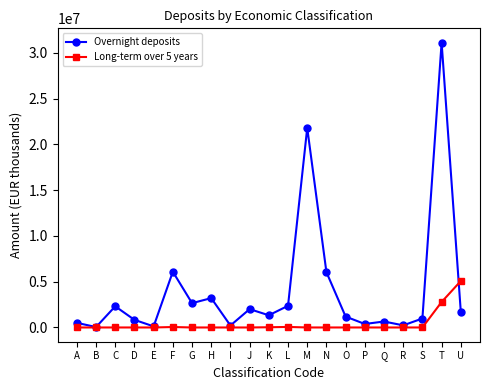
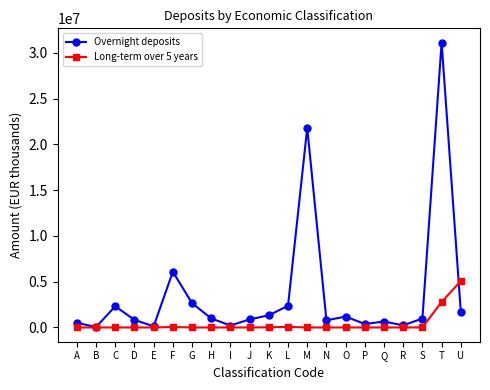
  {
    "Overnight deposits": {
      "A": 1000000,
      "C": 2000000,
      "D": 1000000,
      "F": 6000000,
      "G": 3000000,
-     "H": 3000000,
-     "J": 2000000,
+     "H": 1000000,
+     "J": 1000000,
      "K": 1000000,
      "L": 2000000,
      "M": 22000000,
-     "N": 6000000,
+     "N": 1000000,
      "O": 1000000,
      "P": 0,
      "Q": 1000000,
      "S": 1000000,
      "T": 31000000,
      "U": 2000000
    },
    "Long-term over 5 years": {
      "A": 0,
      "C": 0,
      "D": 0,
      "F": 0,
      "G": 0,
      "H": 0,
      "J": 0,
      "K": 0,
      "L": 0,
      "M": 0,
      "N": 0,
      "O": 0,
      "P": 0,
      "Q": 0,
      "S": 0,
      "T": 3000000,
      "U": 5000000
    }
  }
